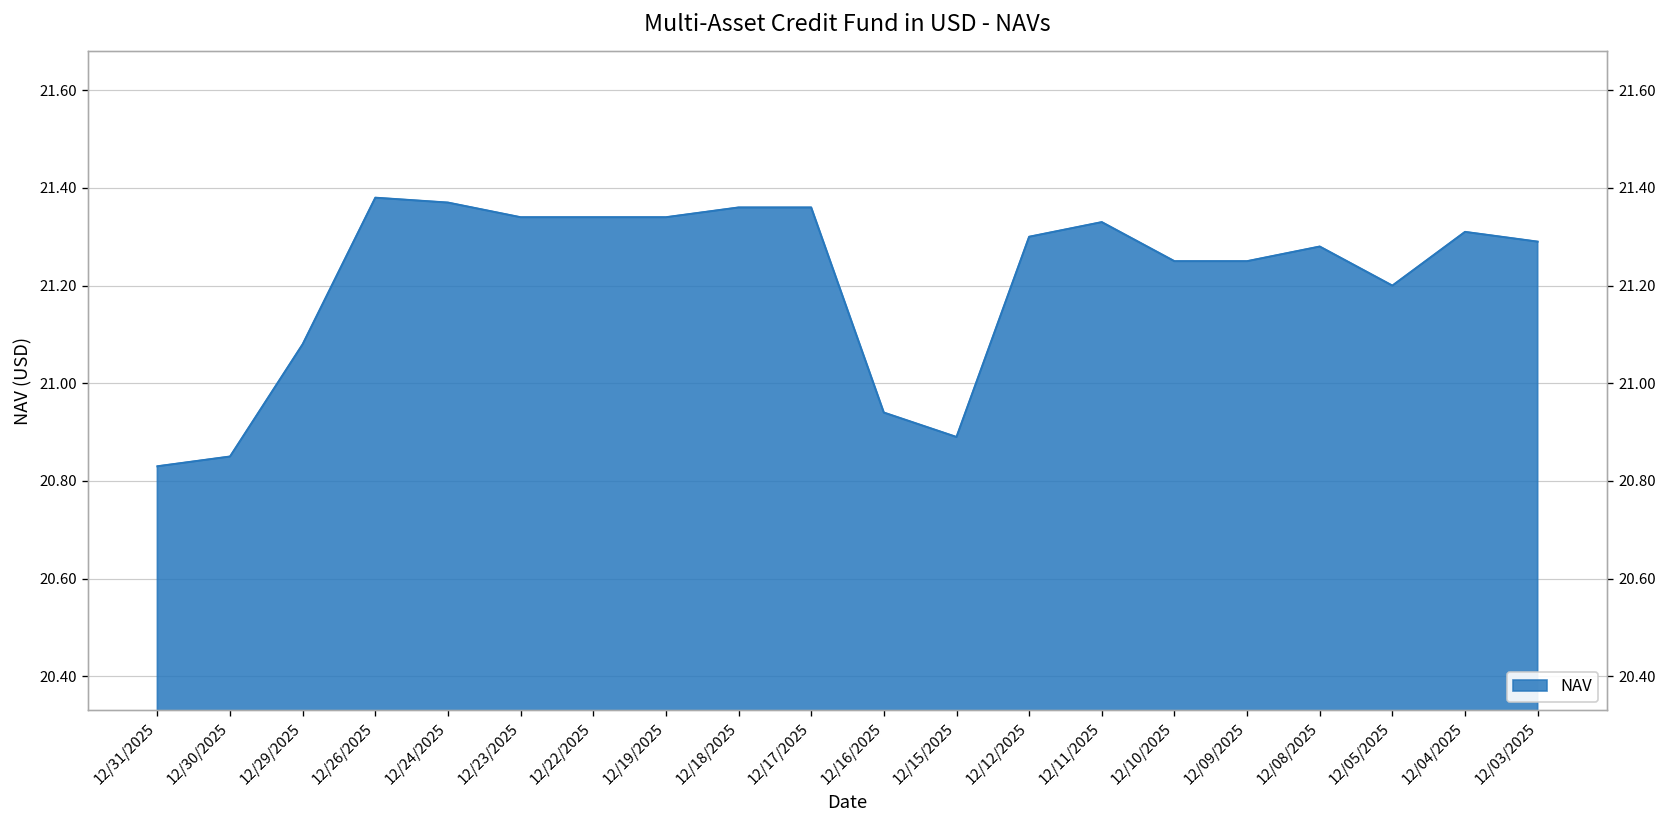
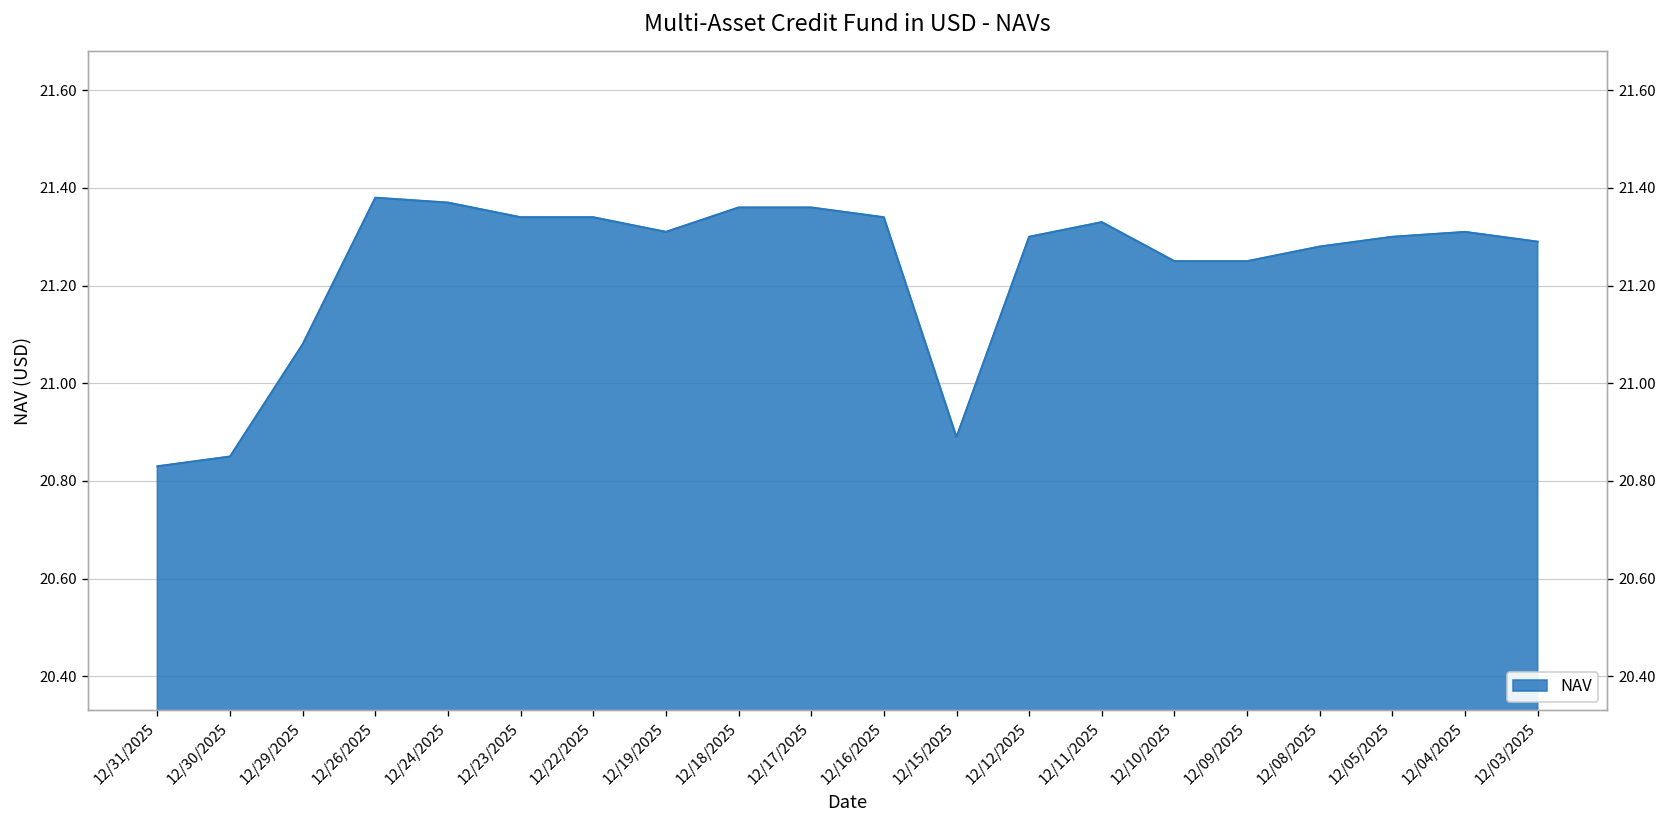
  {
    "12/31/2025": 20.83,
    "12/30/2025": 20.85,
    "12/29/2025": 21.08,
    "12/26/2025": 21.38,
    "12/24/2025": 21.37,
    "12/23/2025": 21.34,
    "12/22/2025": 21.34,
-   "12/19/2025": 21.34,
+   "12/19/2025": 21.31,
    "12/18/2025": 21.36,
    "12/17/2025": 21.36,
-   "12/16/2025": 20.94,
+   "12/16/2025": 21.34,
    "12/15/2025": 20.89,
    "12/12/2025": 21.30,
    "12/11/2025": 21.33,
    "12/10/2025": 21.25,
    "12/09/2025": 21.25,
    "12/08/2025": 21.28,
-   "12/05/2025": 21.2,
+   "12/05/2025": 21.3,
    "12/04/2025": 21.31,
    "12/03/2025": 21.29
  }
